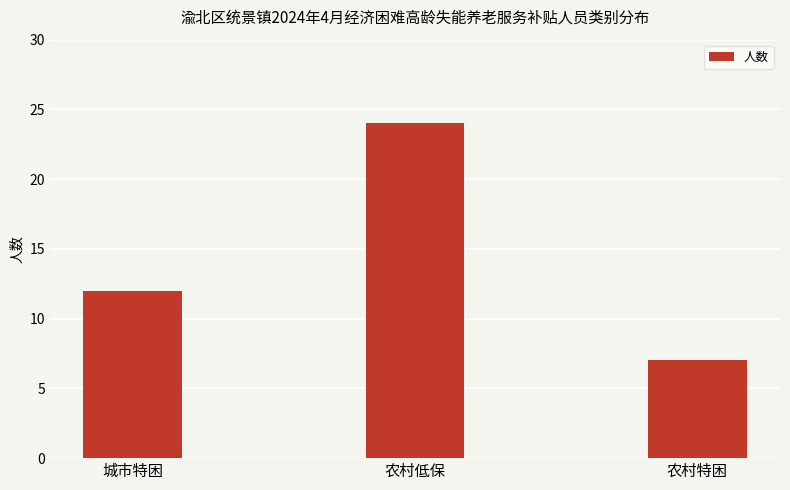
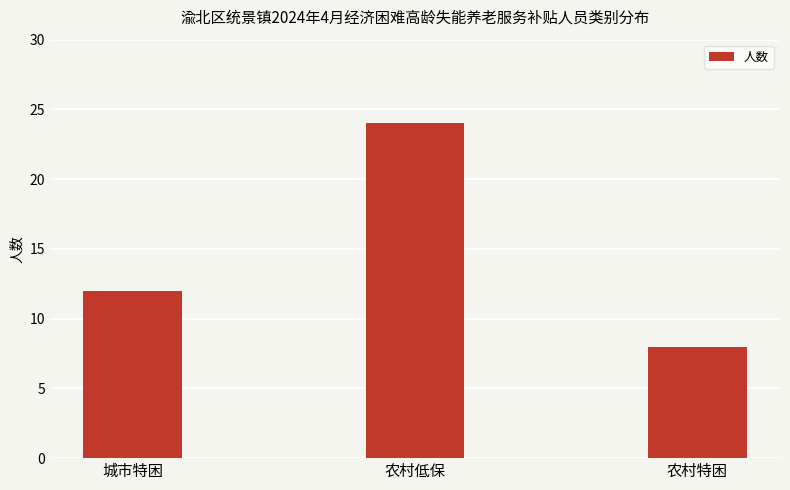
  {
    "城市特困": 12,
    "农村低保": 24,
-   "农村特困": 7
+   "农村特困": 8
  }
